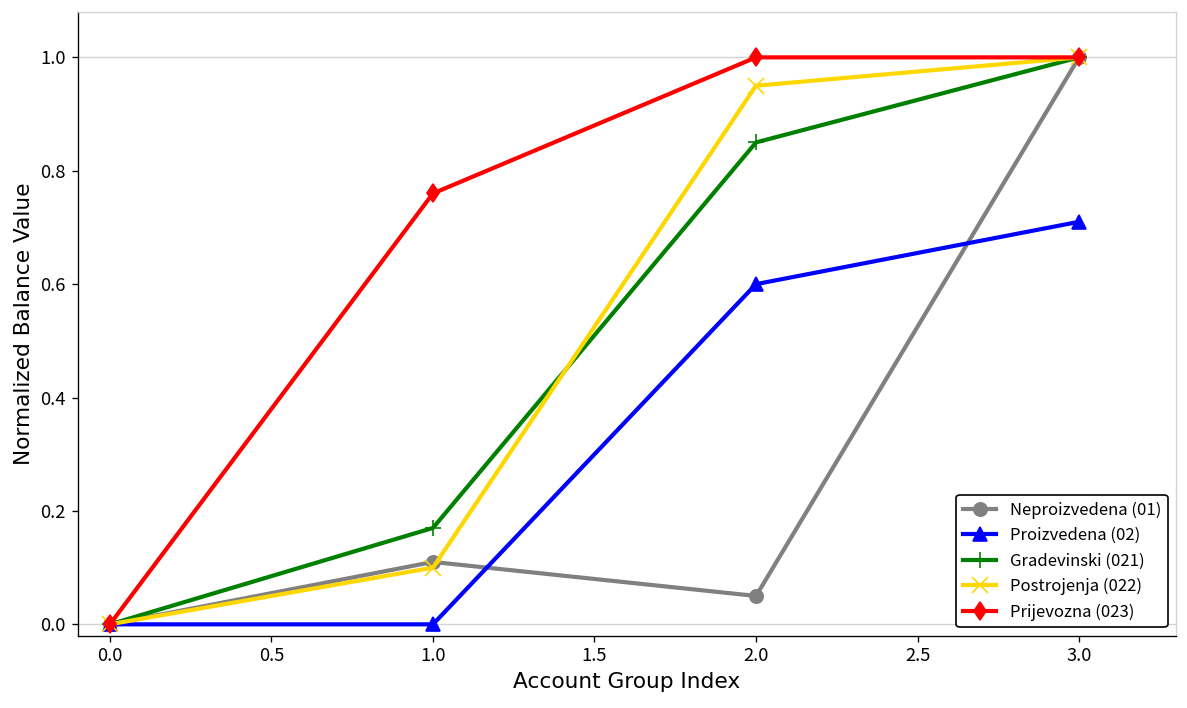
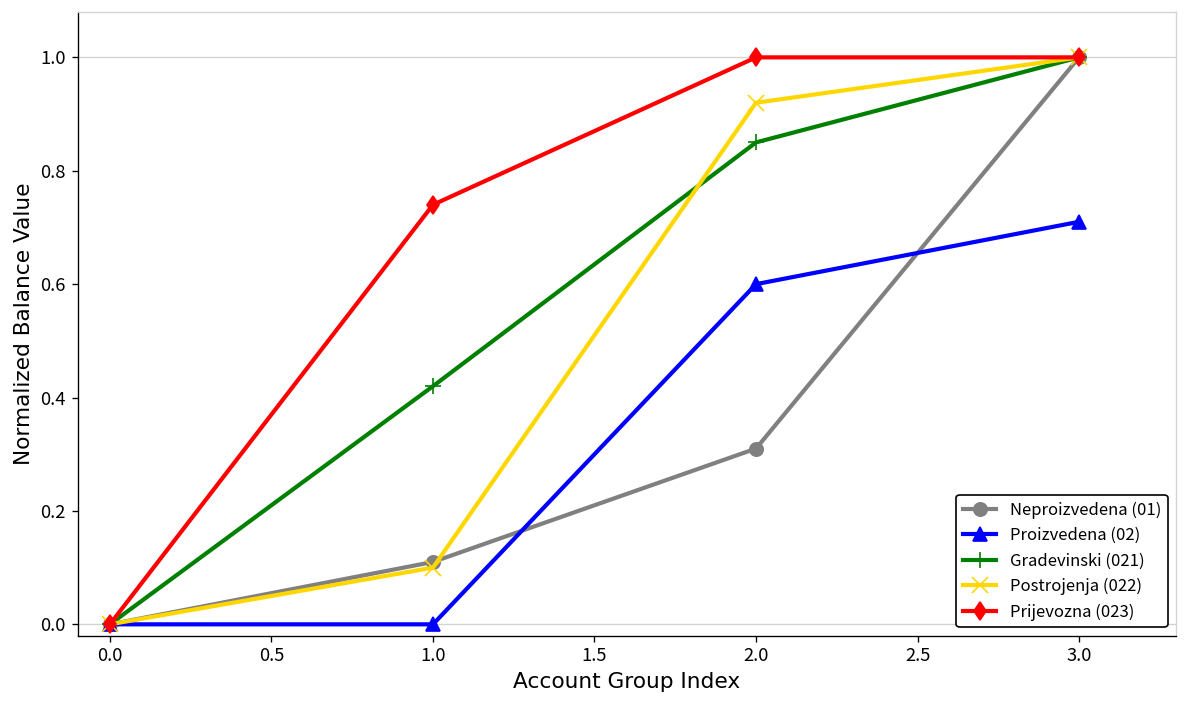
  {
    "Neproizvedena (01)": {
      "1.0": 0.11,
-     "2.0": 0.05
+     "2.0": 0.31
    },
    "Proizvedena (02)": {
      "1.0": 0.00,
      "2.0": 0.60,
      "3.0": 0.71
    },
    "Gradevinski (021)": {
-     "1.0": 0.17,
+     "1.0": 0.42,
      "2.0": 0.85
    },
    "Postrojenja (022)": {
      "1.0": 0.10,
-     "2.0": 0.95
+     "2.0": 0.92
    },
    "Prijevozna (023)": {
-     "1.0": 0.76,
+     "1.0": 0.74,
      "2.0": 1.00
    }
  }
